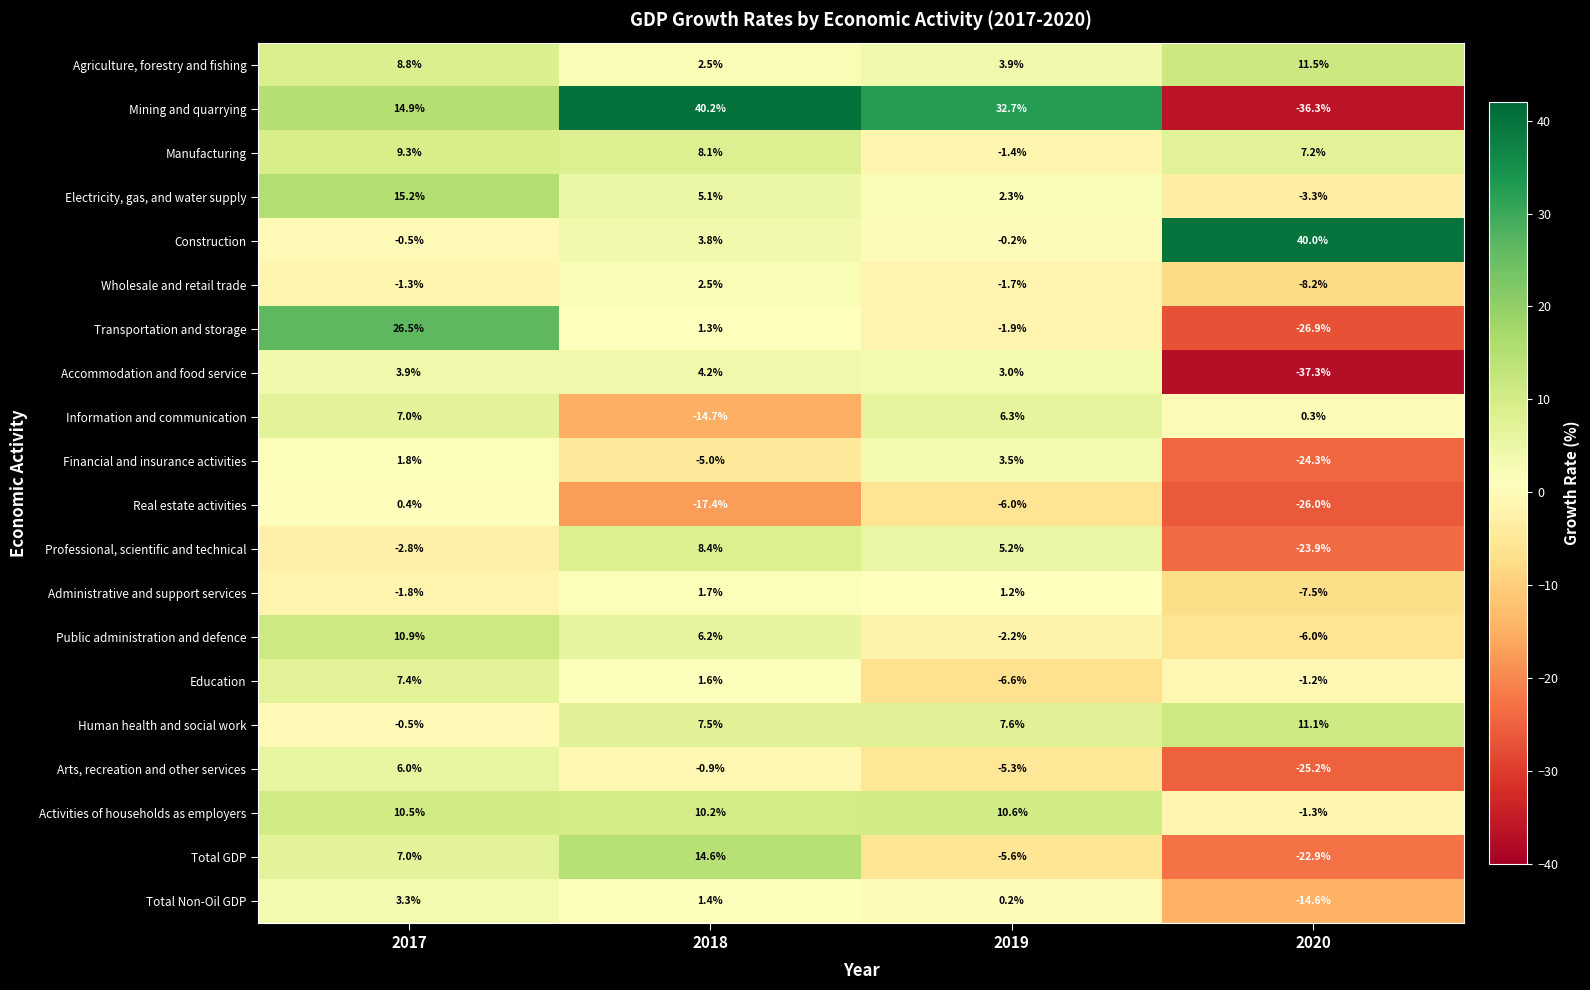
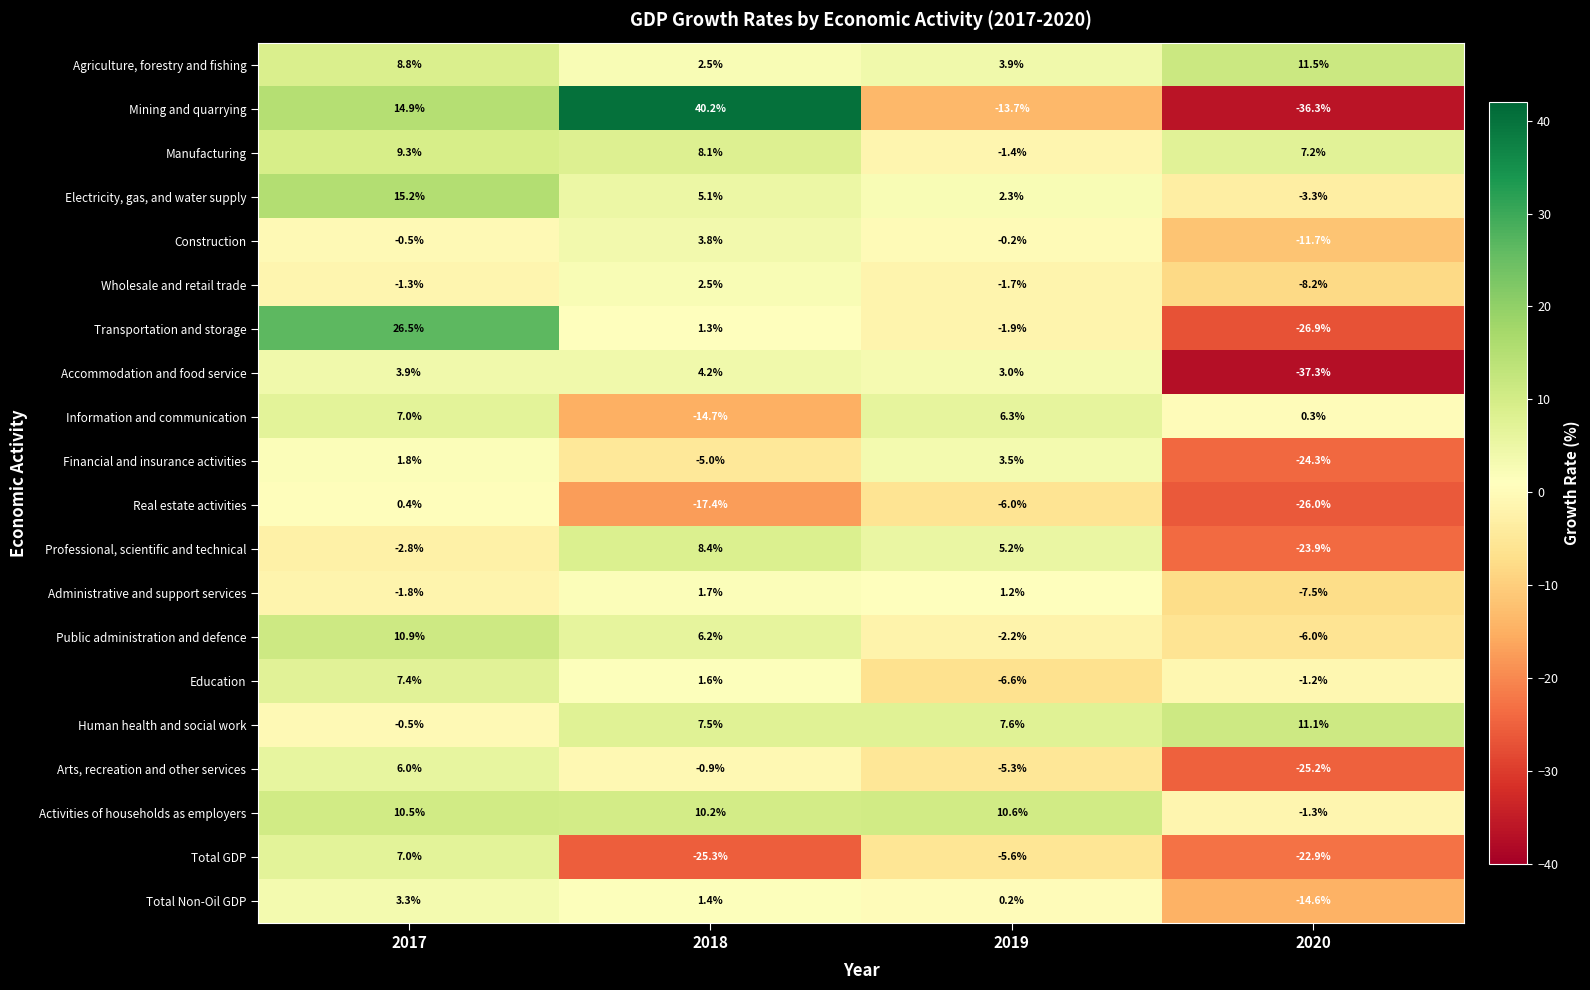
  {
    "Agriculture, forestry and fishing": {
      "2017": "8.8%",
      "2018": "2.5%",
      "2019": "3.9%",
      "2020": "11.5%"
    },
    "Mining and quarrying": {
      "2017": "14.9%",
      "2018": "40.2%",
-     "2019": "32.7%",
+     "2019": "-13.7%",
      "2020": "-36.3%"
    },
    "Manufacturing": {
      "2017": "9.3%",
      "2018": "8.1%",
      "2019": "-1.4%",
      "2020": "7.2%"
    },
    "Electricity, gas, and water supply": {
      "2017": "15.2%",
      "2018": "5.1%",
      "2019": "2.3%",
      "2020": "-3.3%"
    },
    "Construction": {
      "2017": "-0.5%",
      "2018": "3.8%",
      "2019": "-0.2%",
-     "2020": "40.0%"
+     "2020": "-11.7%"
    },
    "Wholesale and retail trade": {
      "2017": "-1.3%",
      "2018": "2.5%",
      "2019": "-1.7%",
      "2020": "-8.2%"
    },
    "Transportation and storage": {
      "2017": "26.5%",
      "2018": "1.3%",
      "2019": "-1.9%",
      "2020": "-26.9%"
    },
    "Accommodation and food service": {
      "2017": "3.9%",
      "2018": "4.2%",
      "2019": "3.0%",
      "2020": "-37.3%"
    },
    "Information and communication": {
      "2017": "7.0%",
      "2018": "-14.7%",
      "2019": "6.3%",
      "2020": "0.3%"
    },
    "Financial and insurance activities": {
      "2017": "1.8%",
      "2018": "-5.0%",
      "2019": "3.5%",
      "2020": "-24.3%"
    },
    "Real estate activities": {
      "2017": "0.4%",
      "2018": "-17.4%",
      "2019": "-6.0%",
      "2020": "-26.0%"
    },
    "Professional, scientific and technical": {
      "2017": "-2.8%",
      "2018": "8.4%",
      "2019": "5.2%",
      "2020": "-23.9%"
    },
    "Administrative and support services": {
      "2017": "-1.8%",
      "2018": "1.7%",
      "2019": "1.2%",
      "2020": "-7.5%"
    },
    "Public administration and defence": {
      "2017": "10.9%",
      "2018": "6.2%",
      "2019": "-2.2%",
      "2020": "-6.0%"
    },
    "Education": {
      "2017": "7.4%",
      "2018": "1.6%",
      "2019": "-6.6%",
      "2020": "-1.2%"
    },
    "Human health and social work": {
      "2017": "-0.5%",
      "2018": "7.5%",
      "2019": "7.6%",
      "2020": "11.1%"
    },
    "Arts, recreation and other services": {
      "2017": "6.0%",
      "2018": "-0.9%",
      "2019": "-5.3%",
      "2020": "-25.2%"
    },
    "Activities of households as employers": {
      "2017": "10.5%",
      "2018": "10.2%",
      "2019": "10.6%",
      "2020": "-1.3%"
    },
    "Total GDP": {
      "2017": "7.0%",
-     "2018": "14.6%",
+     "2018": "-25.3%",
      "2019": "-5.6%",
      "2020": "-22.9%"
    },
    "Total Non-Oil GDP": {
      "2017": "3.3%",
      "2018": "1.4%",
      "2019": "0.2%",
      "2020": "-14.6%"
    }
  }
